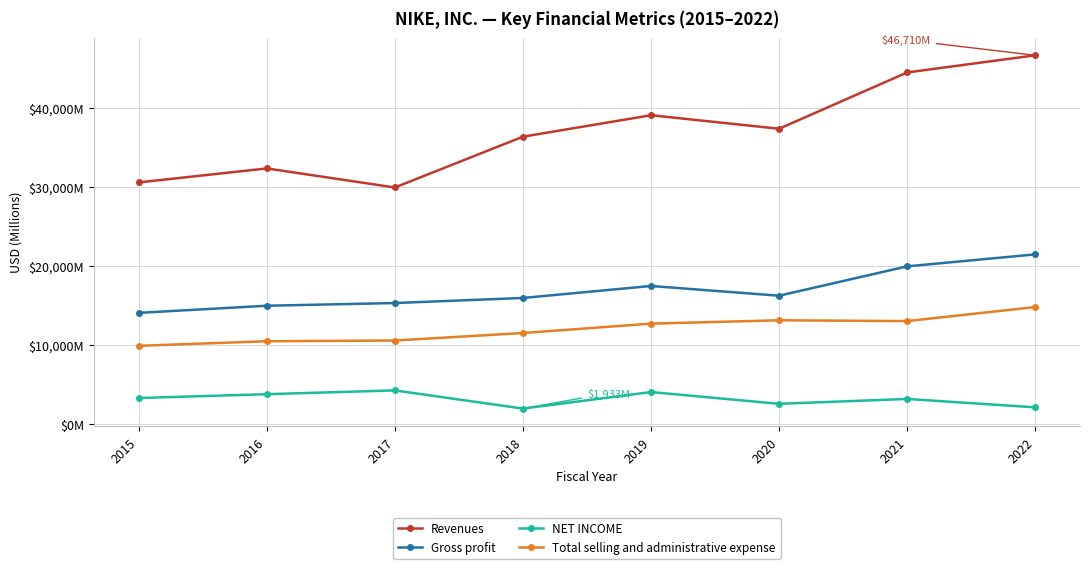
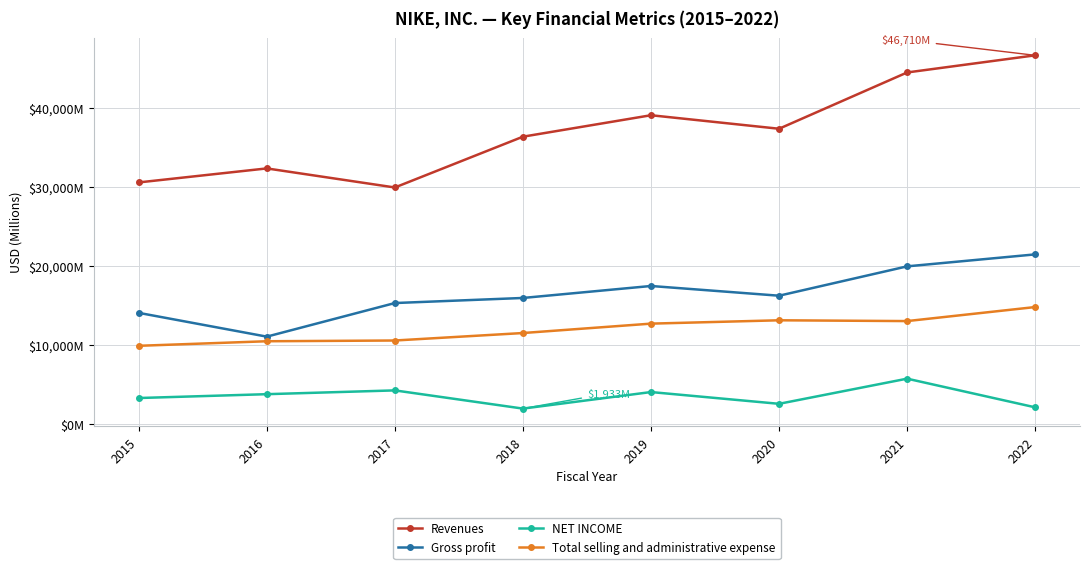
  {
    "Revenues": {
      "2022": "$46,710M"
    },
    "Gross profit": {
      "2015": "$14,000,000,000",
-     "2016": "$15,000,000,000",
+     "2016": "$11,000,000,000",
      "2017": "$15,000,000,000",
      "2018": "$16,000,000,000",
      "2019": "$17,000,000,000",
      "2020": "$16,000,000,000",
      "2021": "$20,000,000,000",
      "2022": "$21,000,000,000"
    },
    "NET INCOME": {
      "2015": "$3,000,000,000",
      "2016": "$4,000,000,000",
      "2017": "$4,000,000,000",
      "2019": "$4,000,000,000",
      "2020": "$3,000,000,000",
-     "2021": "$3,000,000,000",
+     "2021": "$6,000,000,000",
      "2022": "$2,000,000,000"
    },
    "Total selling and administrative expense": {
      "2015": "$10,000,000,000",
      "2016": "$10,000,000,000",
      "2017": "$11,000,000,000",
      "2018": "$12,000,000,000",
      "2019": "$13,000,000,000",
      "2020": "$13,000,000,000",
      "2021": "$13,000,000,000",
      "2022": "$15,000,000,000"
    }
  }
